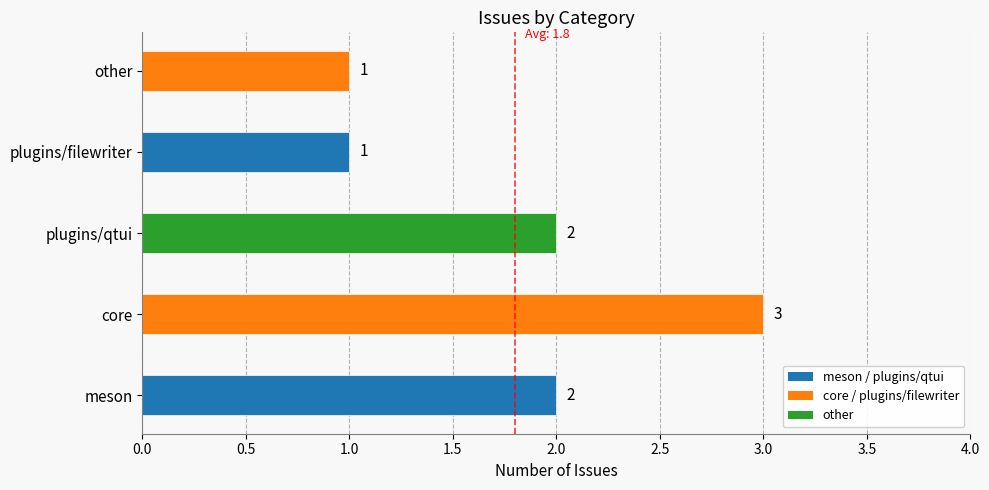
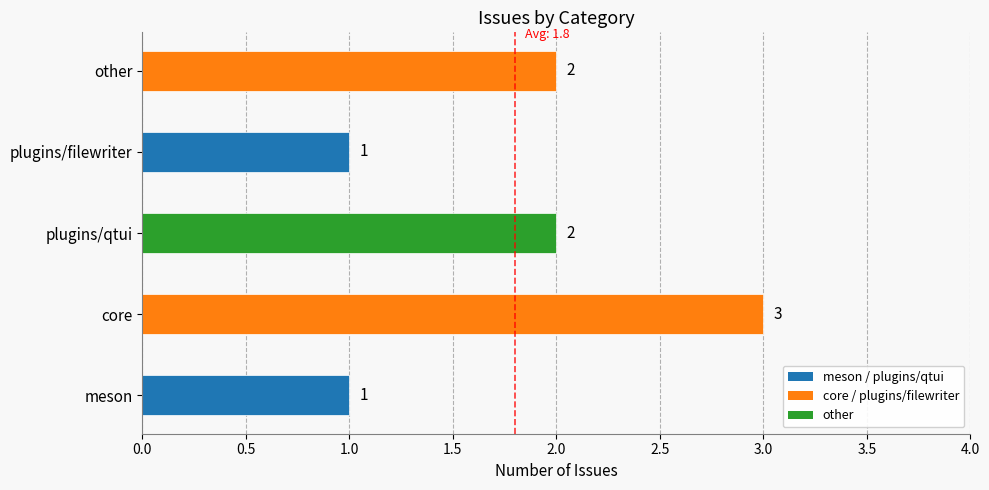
  {
-   "other": 1,
+   "other": 2,
    "plugins/filewriter": 1,
    "plugins/qtui": 2,
    "core": 3,
-   "meson": 2
+   "meson": 1
  }
